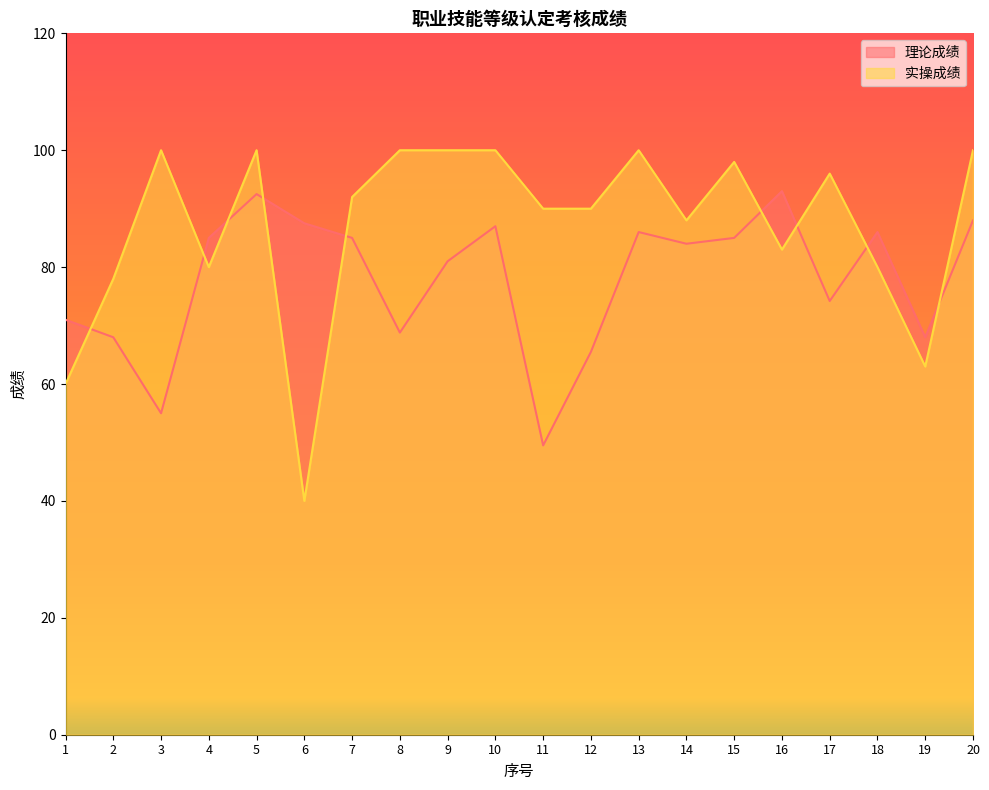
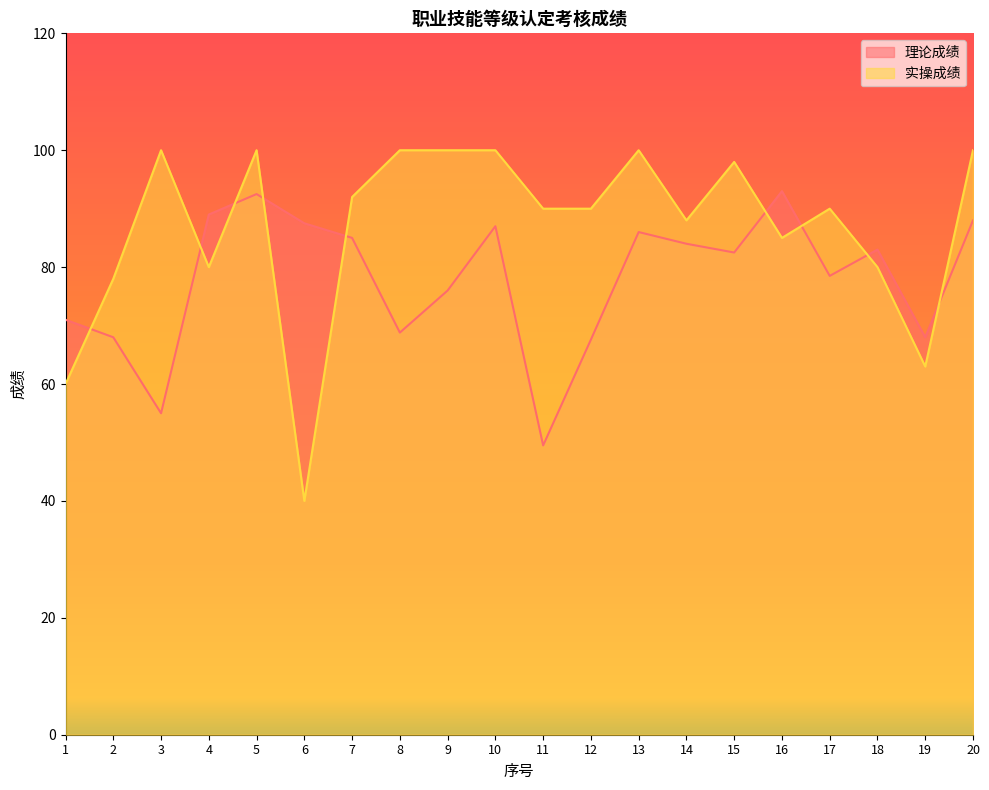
  {
    "理论成绩": {
      "1": 71,
      "2": 68,
      "3": 55,
-     "4": 85,
+     "4": 89,
      "5": 93,
      "6": 88,
      "7": 85,
      "8": 69,
-     "9": 81,
+     "9": 76,
      "10": 87,
      "11": 50,
-     "12": 66,
+     "12": 68,
      "13": 86,
      "14": 84,
-     "15": 85,
+     "15": 83,
      "16": 93,
-     "17": 74,
-     "18": 86,
+     "17": 79,
+     "18": 83,
      "19": 68,
      "20": 88
    },
    "实操成绩": {
      "1": 60,
      "2": 78,
      "3": 100,
      "4": 80,
      "5": 100,
      "6": 40,
      "7": 92,
      "8": 100,
      "9": 100,
      "10": 100,
      "11": 90,
      "12": 90,
      "13": 100,
      "14": 88,
      "15": 98,
-     "16": 83,
-     "17": 96,
+     "16": 85,
+     "17": 90,
      "18": 80,
      "19": 63,
      "20": 100
    }
  }
